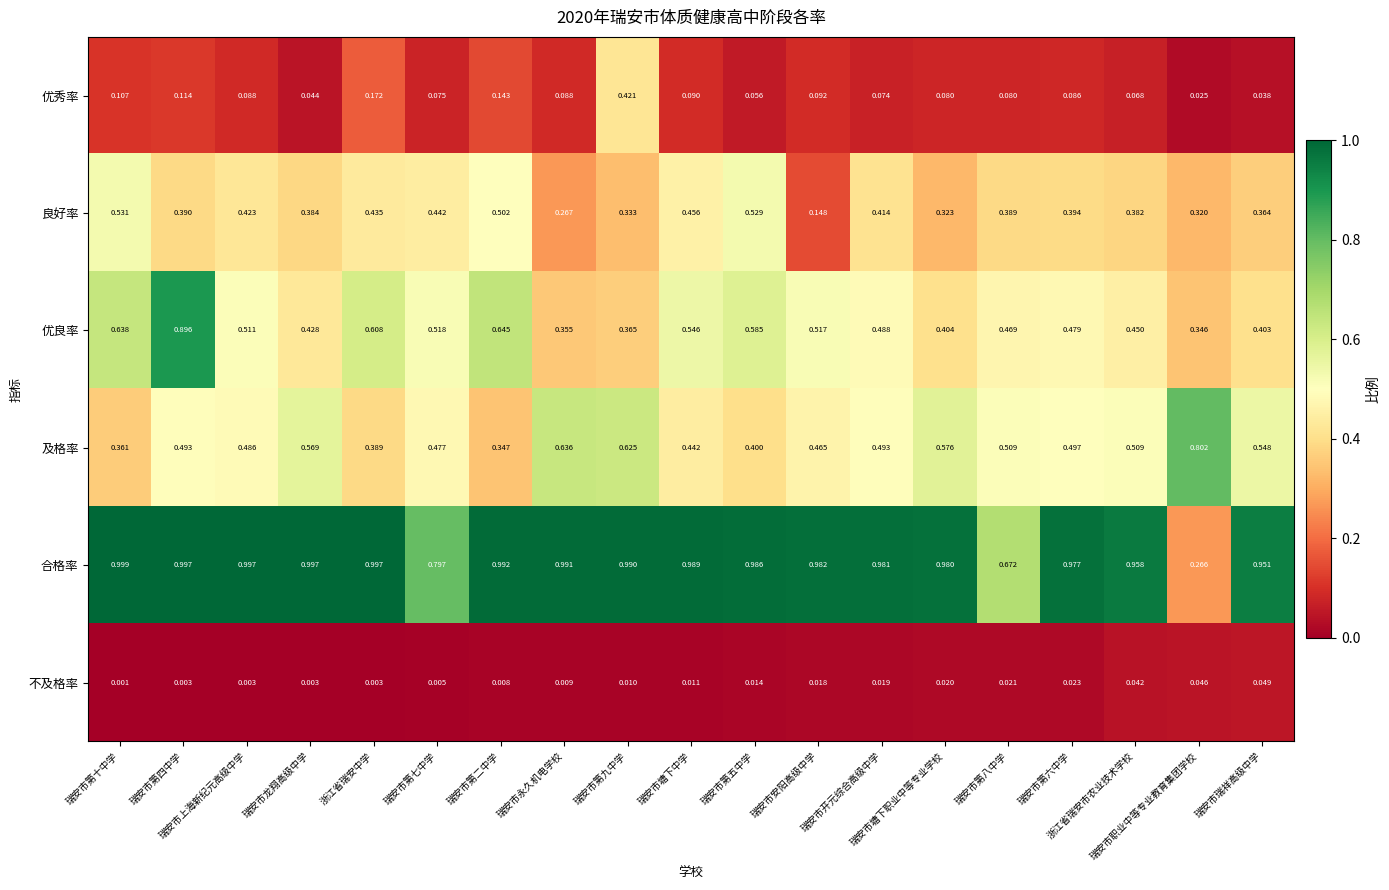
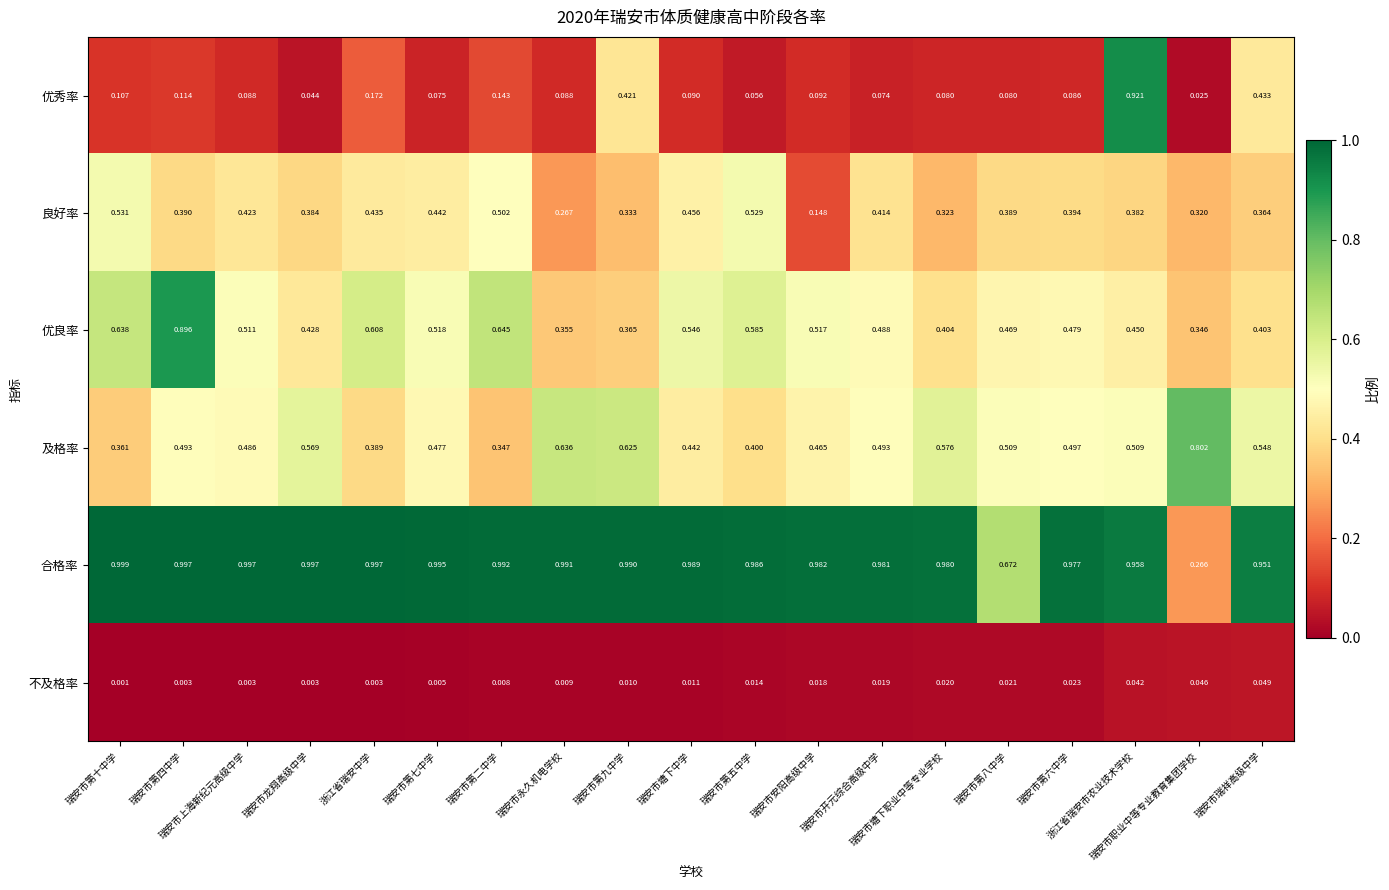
  {
    "优秀率": {
      "瑞安市第十中学": 0.107,
      "瑞安市第四中学": 0.114,
      "瑞安市上海新纪元高级中学": 0.088,
      "瑞安市龙翔高级中学": 0.044,
      "浙江省瑞安中学": 0.172,
      "瑞安市第七中学": 0.075,
      "瑞安市第二中学": 0.143,
      "瑞安市永久机电学校": 0.088,
      "瑞安市第九中学": 0.421,
      "瑞安市塘下中学": 0.090,
      "瑞安市第五中学": 0.056,
      "瑞安市安阳高级中学": 0.092,
      "瑞安市开元综合高级中学": 0.074,
      "瑞安市塘下职业中等专业学校": 0.080,
      "瑞安市第八中学": 0.080,
      "瑞安市第六中学": 0.086,
-     "浙江省瑞安市农业技术学校": 0.068,
+     "浙江省瑞安市农业技术学校": 0.921,
      "瑞安市职业中等专业教育集团学校": 0.025,
-     "瑞安市瑞祥高级中学": 0.038
+     "瑞安市瑞祥高级中学": 0.433
    },
    "良好率": {
      "瑞安市第十中学": 0.531,
      "瑞安市第四中学": 0.390,
      "瑞安市上海新纪元高级中学": 0.423,
      "瑞安市龙翔高级中学": 0.384,
      "浙江省瑞安中学": 0.435,
      "瑞安市第七中学": 0.442,
      "瑞安市第二中学": 0.502,
      "瑞安市永久机电学校": 0.267,
      "瑞安市第九中学": 0.333,
      "瑞安市塘下中学": 0.456,
      "瑞安市第五中学": 0.529,
      "瑞安市安阳高级中学": 0.148,
      "瑞安市开元综合高级中学": 0.414,
      "瑞安市塘下职业中等专业学校": 0.323,
      "瑞安市第八中学": 0.389,
      "瑞安市第六中学": 0.394,
      "浙江省瑞安市农业技术学校": 0.382,
      "瑞安市职业中等专业教育集团学校": 0.320,
      "瑞安市瑞祥高级中学": 0.364
    },
    "优良率": {
      "瑞安市第十中学": 0.638,
      "瑞安市第四中学": 0.896,
      "瑞安市上海新纪元高级中学": 0.511,
      "瑞安市龙翔高级中学": 0.428,
      "浙江省瑞安中学": 0.608,
      "瑞安市第七中学": 0.518,
      "瑞安市第二中学": 0.645,
      "瑞安市永久机电学校": 0.355,
      "瑞安市第九中学": 0.365,
      "瑞安市塘下中学": 0.546,
      "瑞安市第五中学": 0.585,
      "瑞安市安阳高级中学": 0.517,
      "瑞安市开元综合高级中学": 0.488,
      "瑞安市塘下职业中等专业学校": 0.404,
      "瑞安市第八中学": 0.469,
      "瑞安市第六中学": 0.479,
      "浙江省瑞安市农业技术学校": 0.450,
      "瑞安市职业中等专业教育集团学校": 0.346,
      "瑞安市瑞祥高级中学": 0.403
    },
    "及格率": {
      "瑞安市第十中学": 0.361,
      "瑞安市第四中学": 0.493,
      "瑞安市上海新纪元高级中学": 0.486,
      "瑞安市龙翔高级中学": 0.569,
      "浙江省瑞安中学": 0.389,
      "瑞安市第七中学": 0.477,
      "瑞安市第二中学": 0.347,
      "瑞安市永久机电学校": 0.636,
      "瑞安市第九中学": 0.625,
      "瑞安市塘下中学": 0.442,
      "瑞安市第五中学": 0.400,
      "瑞安市安阳高级中学": 0.465,
      "瑞安市开元综合高级中学": 0.493,
      "瑞安市塘下职业中等专业学校": 0.576,
      "瑞安市第八中学": 0.509,
      "瑞安市第六中学": 0.497,
      "浙江省瑞安市农业技术学校": 0.509,
      "瑞安市职业中等专业教育集团学校": 0.802,
      "瑞安市瑞祥高级中学": 0.548
    },
    "合格率": {
      "瑞安市第十中学": 0.999,
      "瑞安市第四中学": 0.997,
      "瑞安市上海新纪元高级中学": 0.997,
      "瑞安市龙翔高级中学": 0.997,
      "浙江省瑞安中学": 0.997,
-     "瑞安市第七中学": 0.797,
+     "瑞安市第七中学": 0.995,
      "瑞安市第二中学": 0.992,
      "瑞安市永久机电学校": 0.991,
      "瑞安市第九中学": 0.990,
      "瑞安市塘下中学": 0.989,
      "瑞安市第五中学": 0.986,
      "瑞安市安阳高级中学": 0.982,
      "瑞安市开元综合高级中学": 0.981,
      "瑞安市塘下职业中等专业学校": 0.980,
      "瑞安市第八中学": 0.672,
      "瑞安市第六中学": 0.977,
      "浙江省瑞安市农业技术学校": 0.958,
      "瑞安市职业中等专业教育集团学校": 0.266,
      "瑞安市瑞祥高级中学": 0.951
    },
    "不及格率": {
      "瑞安市第十中学": 0.001,
      "瑞安市第四中学": 0.003,
      "瑞安市上海新纪元高级中学": 0.003,
      "瑞安市龙翔高级中学": 0.003,
      "浙江省瑞安中学": 0.003,
      "瑞安市第七中学": 0.005,
      "瑞安市第二中学": 0.008,
      "瑞安市永久机电学校": 0.009,
      "瑞安市第九中学": 0.010,
      "瑞安市塘下中学": 0.011,
      "瑞安市第五中学": 0.014,
      "瑞安市安阳高级中学": 0.018,
      "瑞安市开元综合高级中学": 0.019,
      "瑞安市塘下职业中等专业学校": 0.020,
      "瑞安市第八中学": 0.021,
      "瑞安市第六中学": 0.023,
      "浙江省瑞安市农业技术学校": 0.042,
      "瑞安市职业中等专业教育集团学校": 0.046,
      "瑞安市瑞祥高级中学": 0.049
    }
  }
